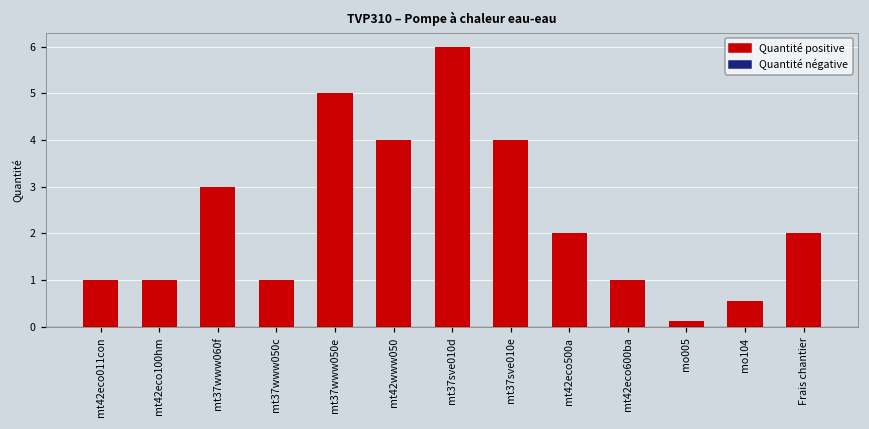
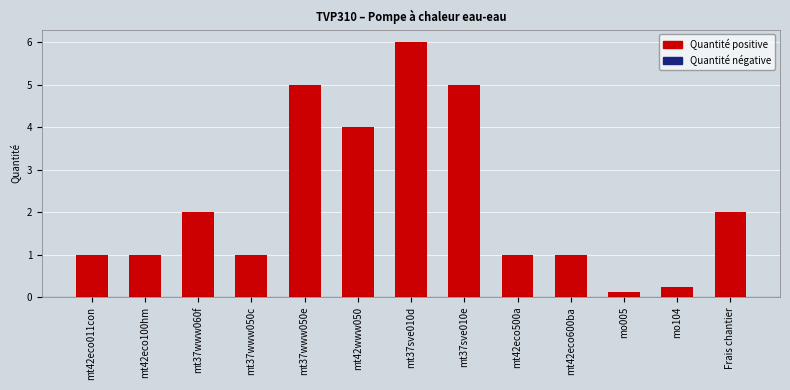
  {
    "mt42eco011con": 1.0,
    "mt42eco100hm": 1.0,
-   "mt37www060f": 3,
+   "mt37www060f": 2,
    "mt37www050c": 1.0,
    "mt37www050e": 5.0,
    "mt42www050": 4.0,
    "mt37sve010d": 6.0,
-   "mt37sve010e": 4,
-   "mt42eco500a": 2,
+   "mt37sve010e": 5,
+   "mt42eco500a": 1,
    "mt42eco600ba": 1.0,
    "mo005": 0.1,
-   "mo104": 0.6,
+   "mo104": 0.2,
    "Frais chantier": 2.0
  }
